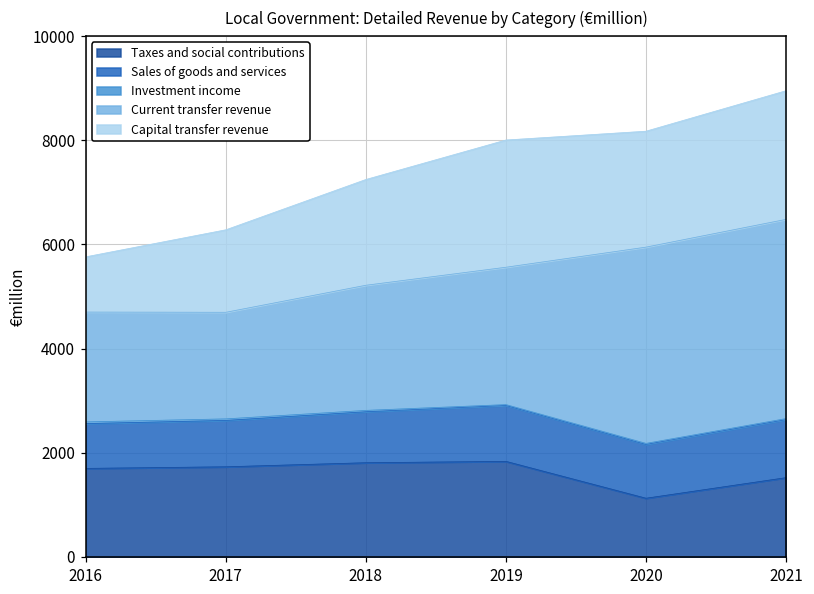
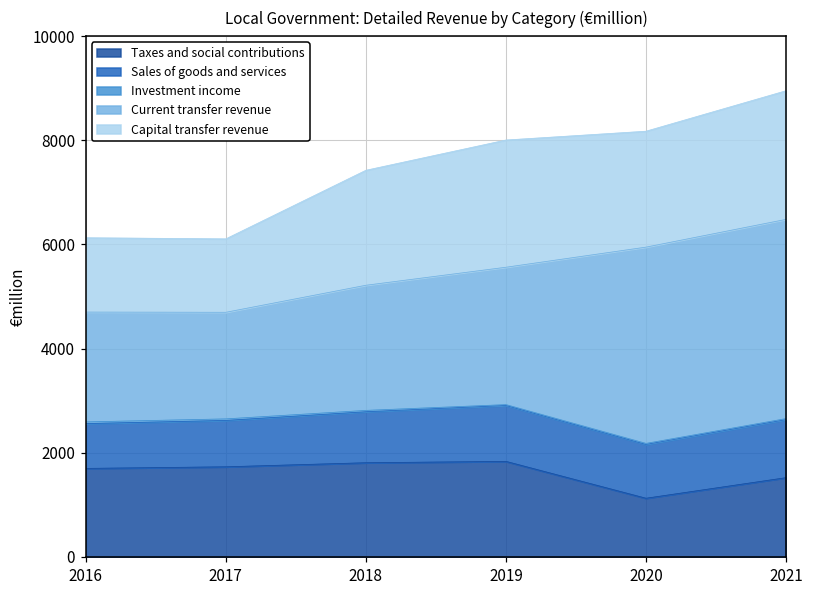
  {
    "Current transfer revenue": {
      "2016": 2100,
      "2017": 2000,
      "2018": 2400,
      "2019": 2600,
      "2020": 3800,
      "2021": 3800
    },
    "Capital transfer revenue": {
-     "2016": 1100,
-     "2017": 1600,
-     "2018": 2000,
+     "2016": 1400,
+     "2017": 1400,
+     "2018": 2200,
      "2019": 2400,
      "2020": 2200,
      "2021": 2500
    }
  }
